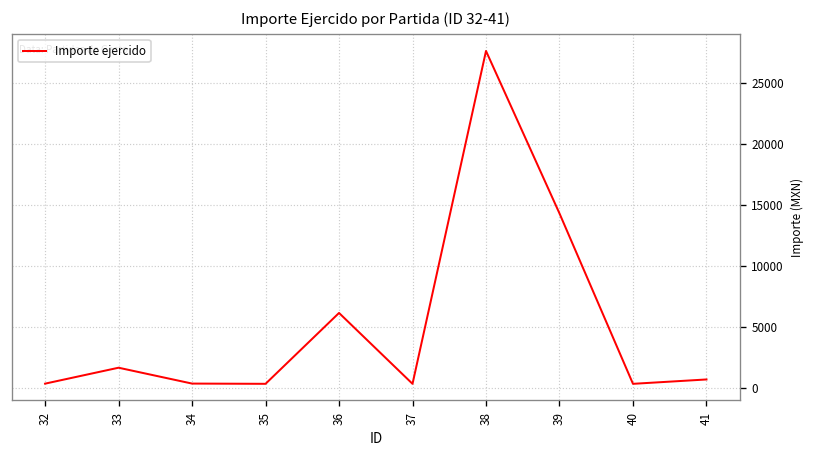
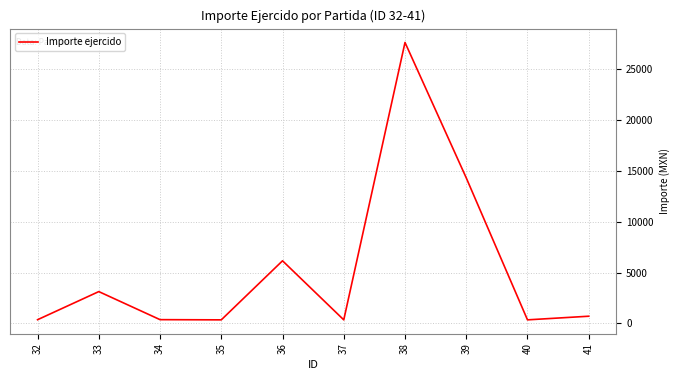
  {
    "32": 400,
-   "33": 1700,
+   "33": 3100,
    "34": 400,
    "35": 400,
    "36": 6200,
    "37": 400,
    "38": 27600,
    "39": 14300,
    "40": 400,
    "41": 700
  }
